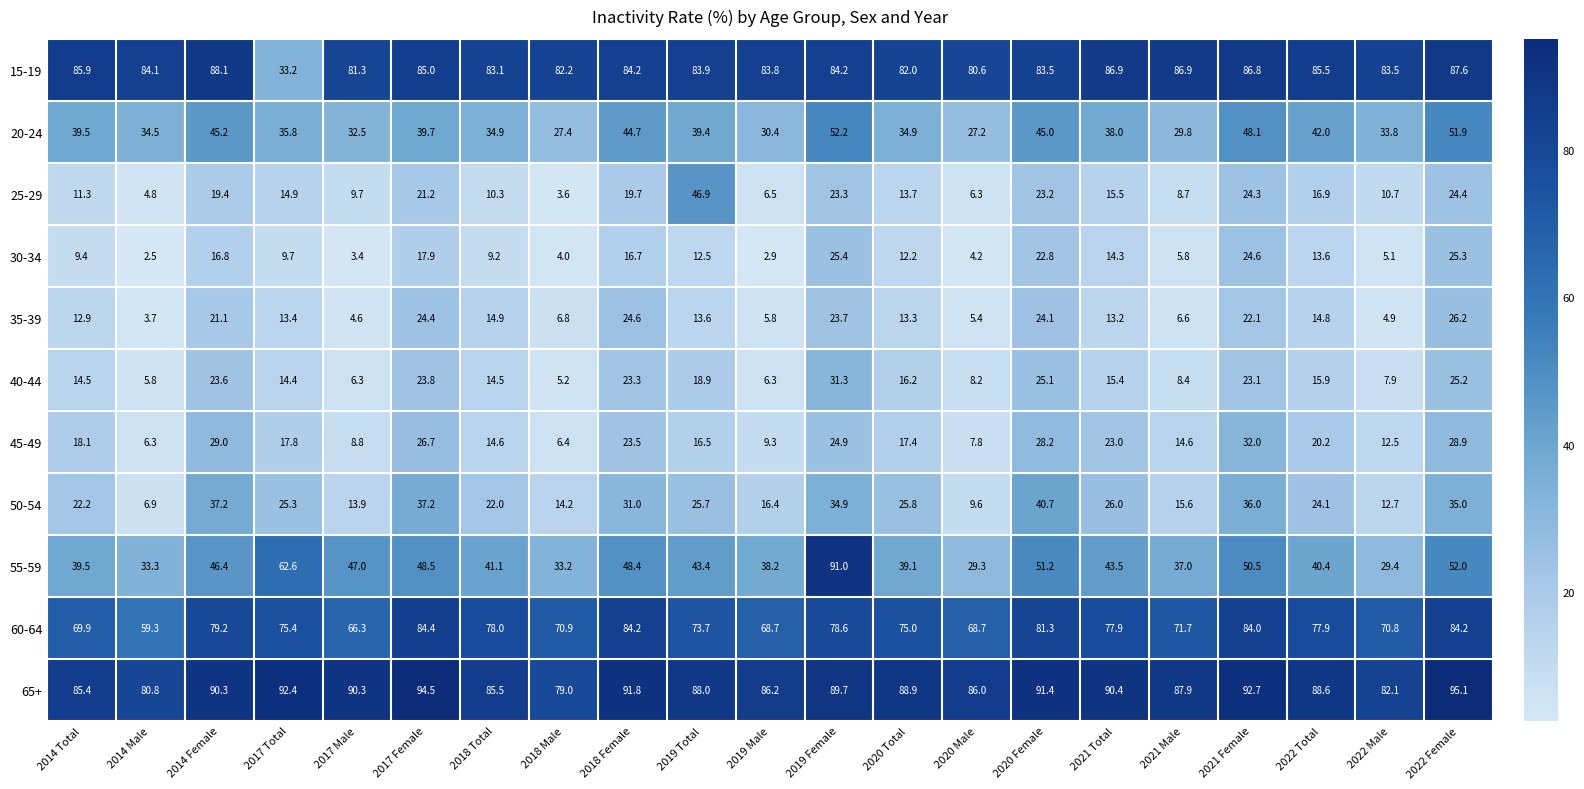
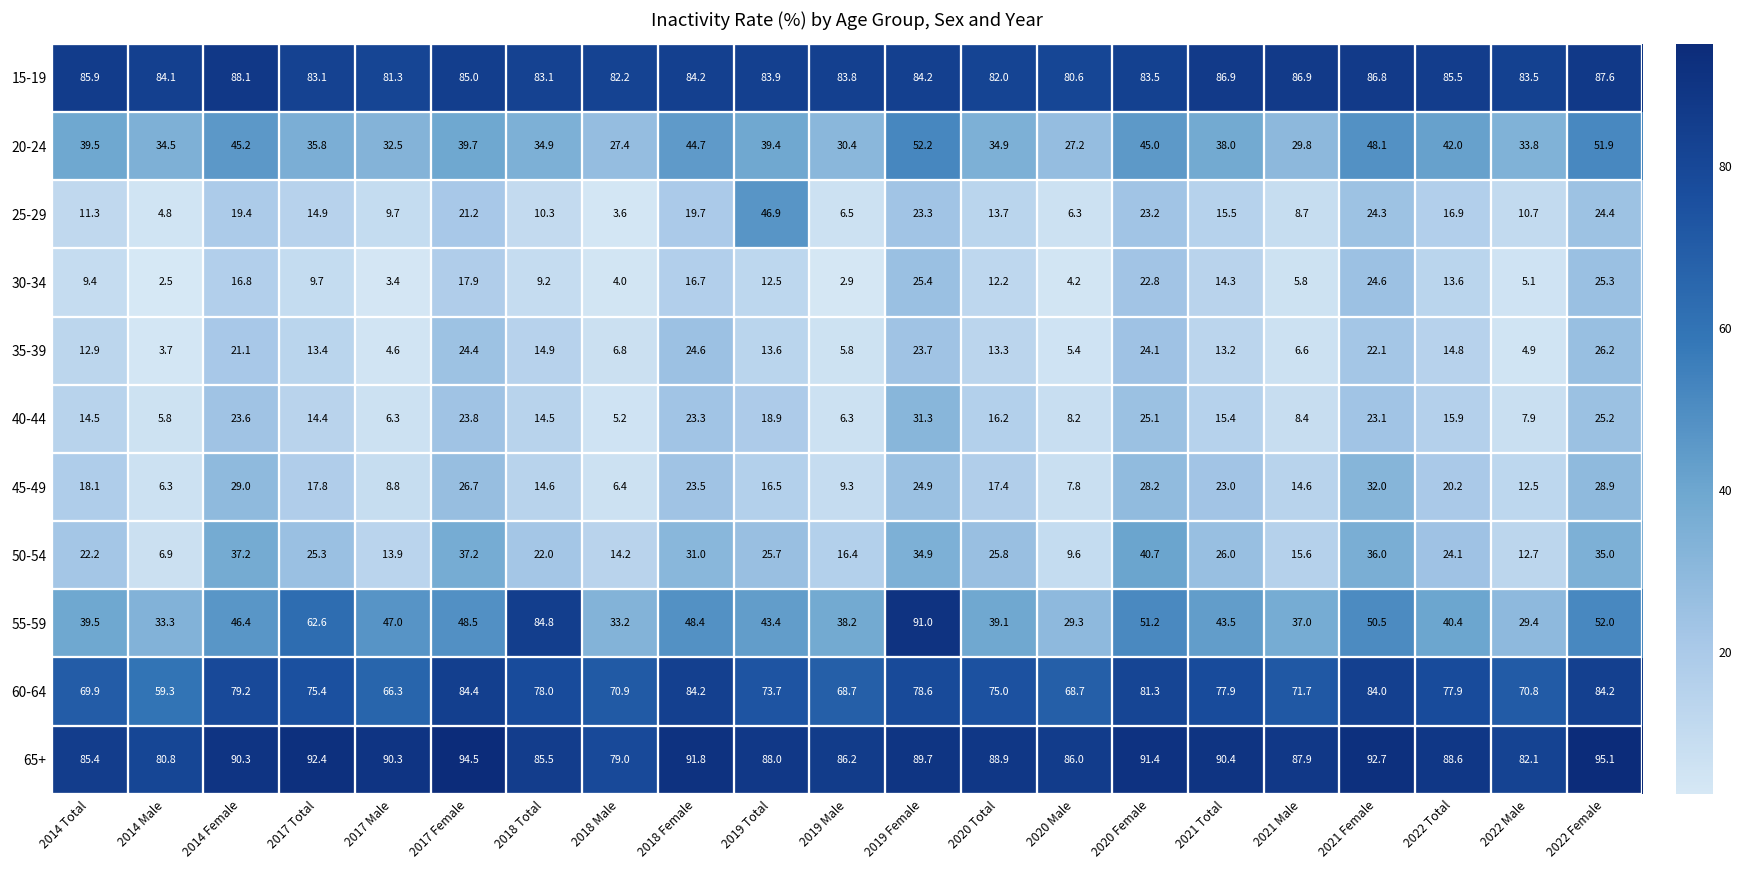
  {
    "15-19": {
      "2014 Total": 85.9,
      "2014 Male": 84.1,
      "2014 Female": 88.1,
-     "2017 Total": 33.2,
+     "2017 Total": 83.1,
      "2017 Male": 81.3,
      "2017 Female": 85.0,
      "2018 Total": 83.1,
      "2018 Male": 82.2,
      "2018 Female": 84.2,
      "2019 Total": 83.9,
      "2019 Male": 83.8,
      "2019 Female": 84.2,
      "2020 Total": 82.0,
      "2020 Male": 80.6,
      "2020 Female": 83.5,
      "2021 Total": 86.9,
      "2021 Male": 86.9,
      "2021 Female": 86.8,
      "2022 Total": 85.5,
      "2022 Male": 83.5,
      "2022 Female": 87.6
    },
    "55-59": {
      "2014 Total": 39.5,
      "2014 Male": 33.3,
      "2014 Female": 46.4,
      "2017 Total": 62.6,
      "2017 Male": 47.0,
      "2017 Female": 48.5,
-     "2018 Total": 41.1,
+     "2018 Total": 84.8,
      "2018 Male": 33.2,
      "2018 Female": 48.4,
      "2019 Total": 43.4,
      "2019 Male": 38.2,
      "2019 Female": 91.0,
      "2020 Total": 39.1,
      "2020 Male": 29.3,
      "2020 Female": 51.2,
      "2021 Total": 43.5,
      "2021 Male": 37.0,
      "2021 Female": 50.5,
      "2022 Total": 40.4,
      "2022 Male": 29.4,
      "2022 Female": 52.0
    }
  }
